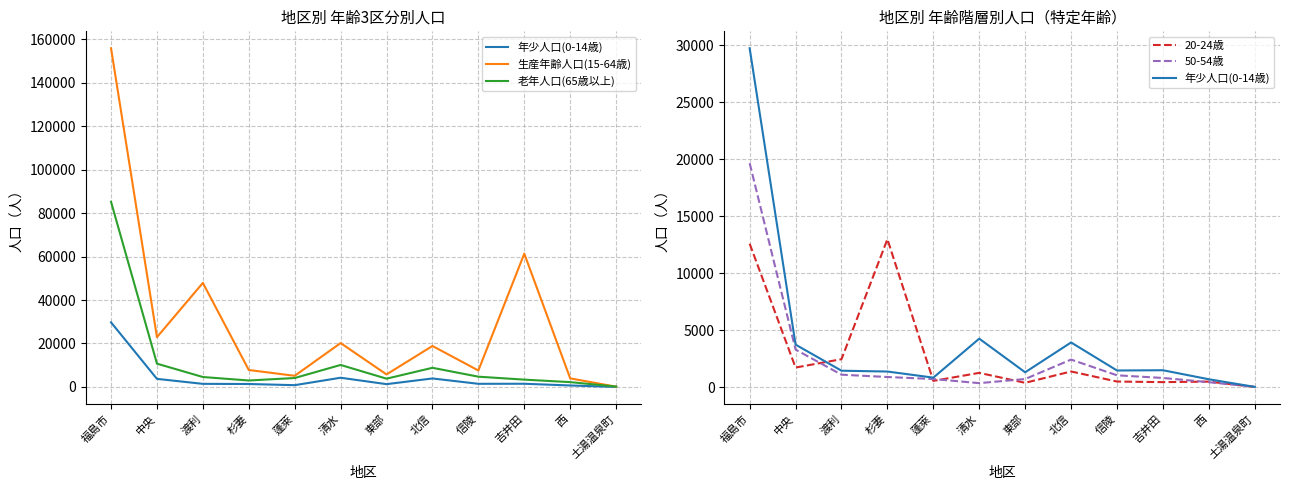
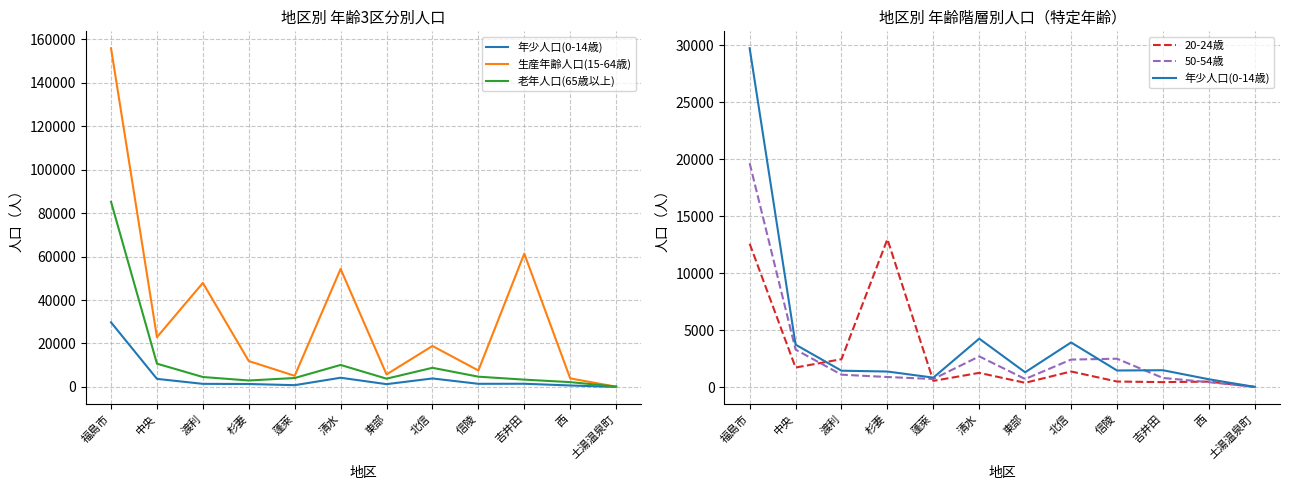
  {
    "地区別 年齢3区分別人口": {
      "年少人口(0-14歳)": {
        "福島市": 30000,
        "中央": 4000,
        "渡利": 1000,
        "杉妻": 1000,
        "蓬萊": 1000,
        "清水": 4000,
        "東部": 1000,
        "北信": 4000,
        "信陵": 1000,
        "吉井田": 1000,
        "西": 1000
      },
      "生産年齢人口(15-64歳)": {
        "福島市": 156000,
        "中央": 23000,
        "渡利": 48000,
-       "杉妻": 8000,
-       "清水": 20000,
+       "杉妻": 12000,
+       "清水": 54000,
        "東部": 6000,
        "北信": 19000,
        "信陵": 8000,
        "吉井田": 61000,
        "西": 4000
      },
      "老年人口(65歳以上)": {
        "福島市": 85000,
        "中央": 11000,
        "渡利": 5000,
        "杉妻": 3000,
        "清水": 10000,
        "東部": 4000,
        "北信": 9000,
        "信陵": 5000,
        "吉井田": 3000,
        "西": 2000
      }
    },
    "地区別 年齢階層別人口（特定年齢）": {
      "20-24歳": {
        "福島市": 12600,
        "中央": 1700,
        "渡利": 2400,
        "杉妻": 13000,
        "清水": 1200,
        "東部": 400,
        "北信": 1400,
        "信陵": 500,
        "吉井田": 400
      },
      "50-54歳": {
        "福島市": 19600,
        "中央": 3300,
        "渡利": 1100,
        "杉妻": 900,
-       "清水": 300,
+       "清水": 2700,
        "東部": 700,
        "北信": 2400,
-       "信陵": 1000,
+       "信陵": 2500,
        "吉井田": 800
      },
      "年少人口(0-14歳)": {
        "福島市": 29700,
        "中央": 3700,
        "渡利": 1400,
        "杉妻": 1400,
        "清水": 4200,
        "東部": 1300,
        "北信": 3900,
        "信陵": 1400,
        "吉井田": 1500
      }
    }
  }
